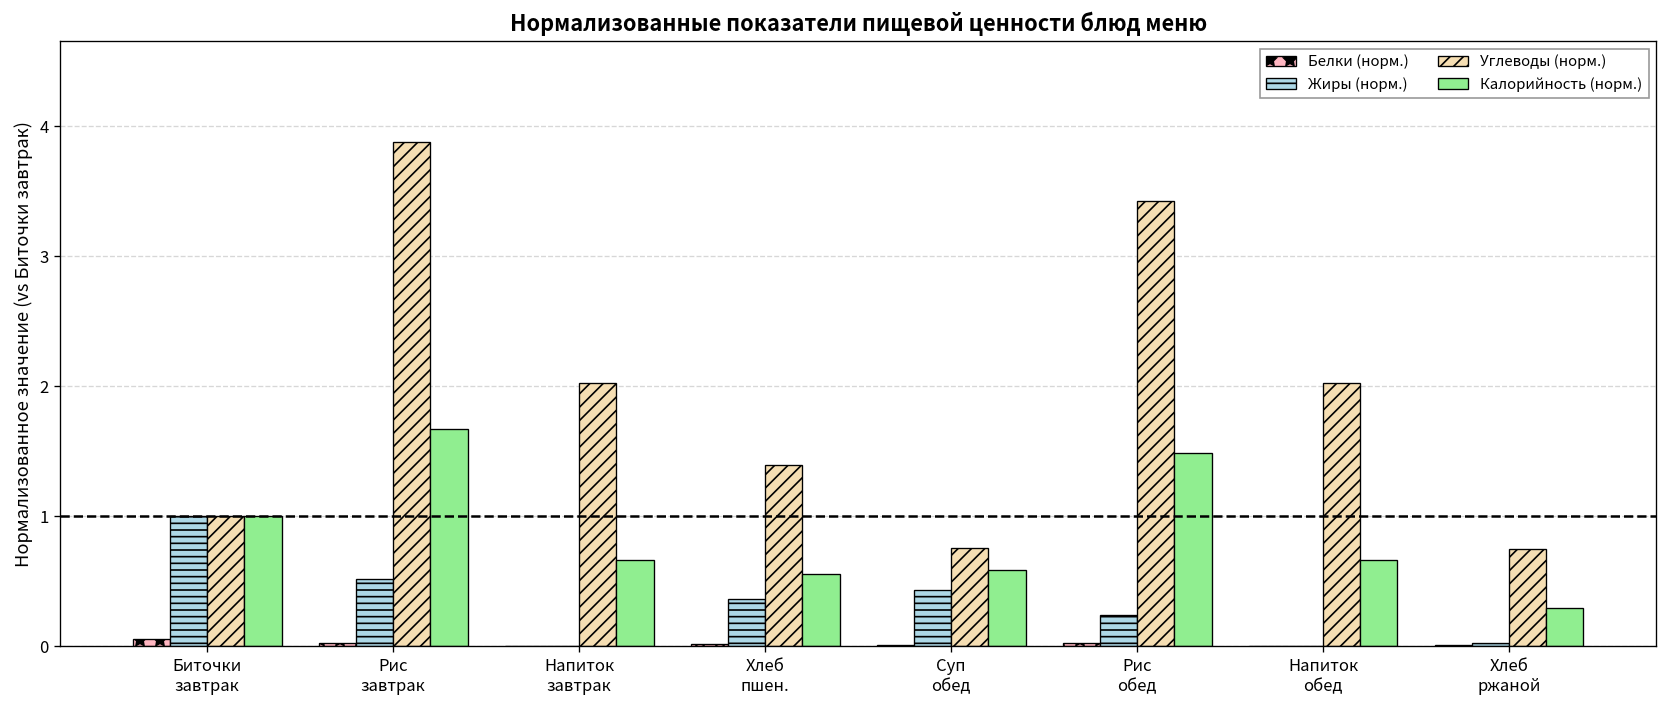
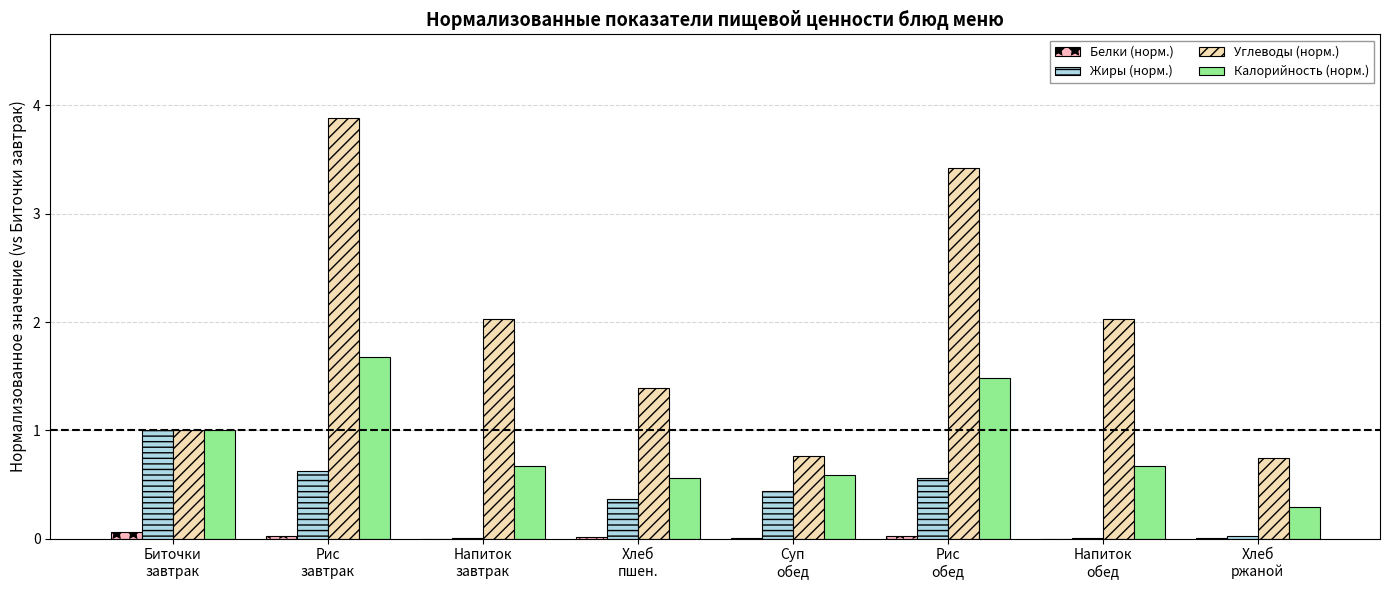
  {
    "Жиры (норм.)": {
      "Биточки завтрак": 1.00,
-     "Рис завтрак": 0.52,
+     "Рис завтрак": 0.63,
      "Хлеб пшен.": 0.36,
      "Суп обед": 0.44,
-     "Рис обед": 0.25,
+     "Рис обед": 0.56,
      "Хлеб ржаной": 0.02
    },
    "Калорийность (норм.)": {
      "Биточки завтрак": 1.00,
      "Рис завтрак": 1.67,
      "Напиток завтрак": 0.67,
      "Хлеб пшен.": 0.56,
      "Суп обед": 0.59,
      "Рис обед": 1.49,
      "Напиток обед": 0.67,
      "Хлеб ржаной": 0.29
    }
  }
